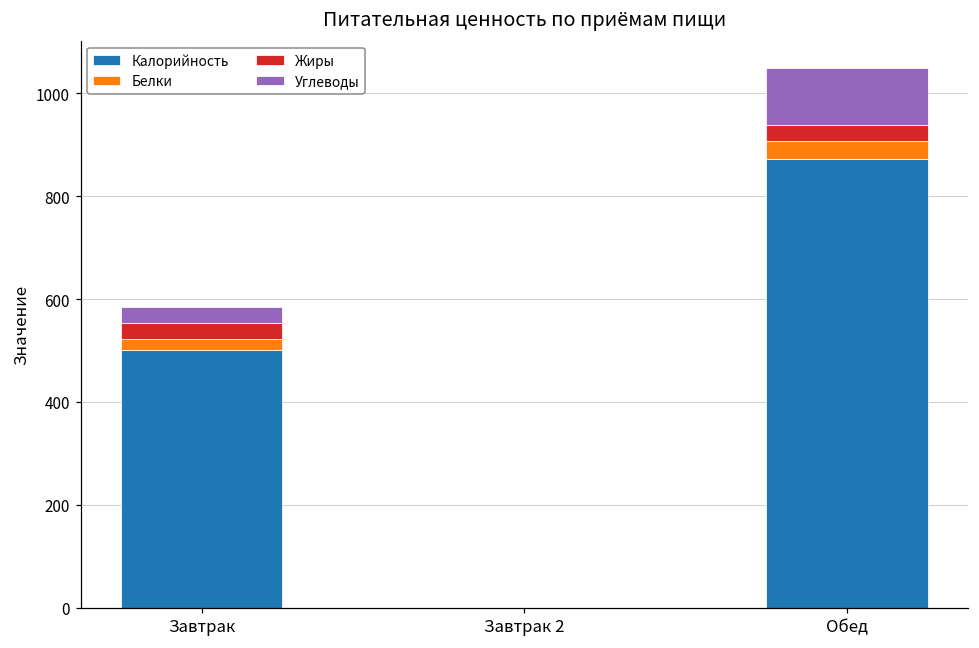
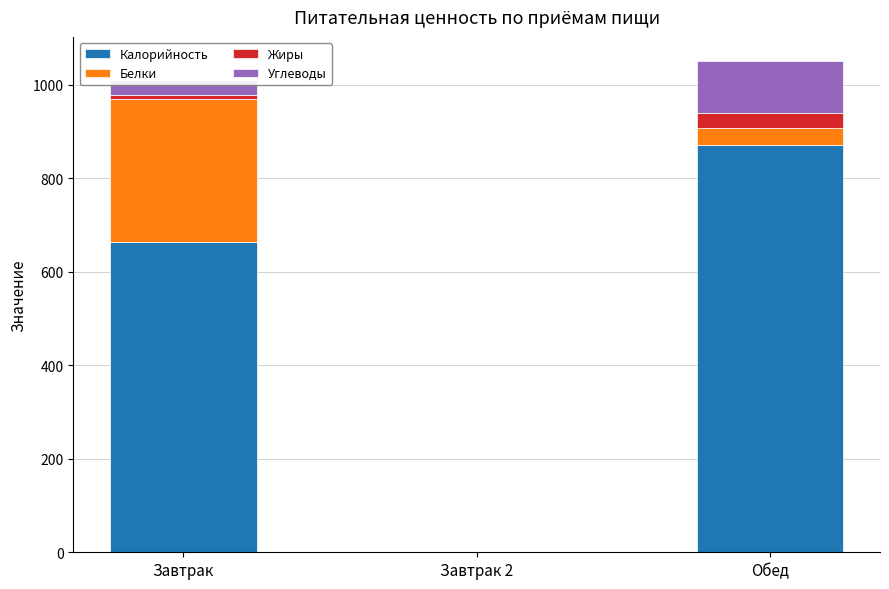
  {
    "Калорийность": {
-     "Завтрак": 500,
+     "Завтрак": 660,
      "Завтрак 2": 0,
      "Обед": 870
    },
    "Белки": {
-     "Завтрак": 20,
+     "Завтрак": 310,
      "Завтрак 2": 0,
      "Обед": 40
    },
    "Жиры": {
-     "Завтрак": 30,
+     "Завтрак": 10,
      "Завтрак 2": 0,
      "Обед": 30
    },
    "Углеводы": {
      "Завтрак 2": 0,
      "Обед": 110
    }
  }
